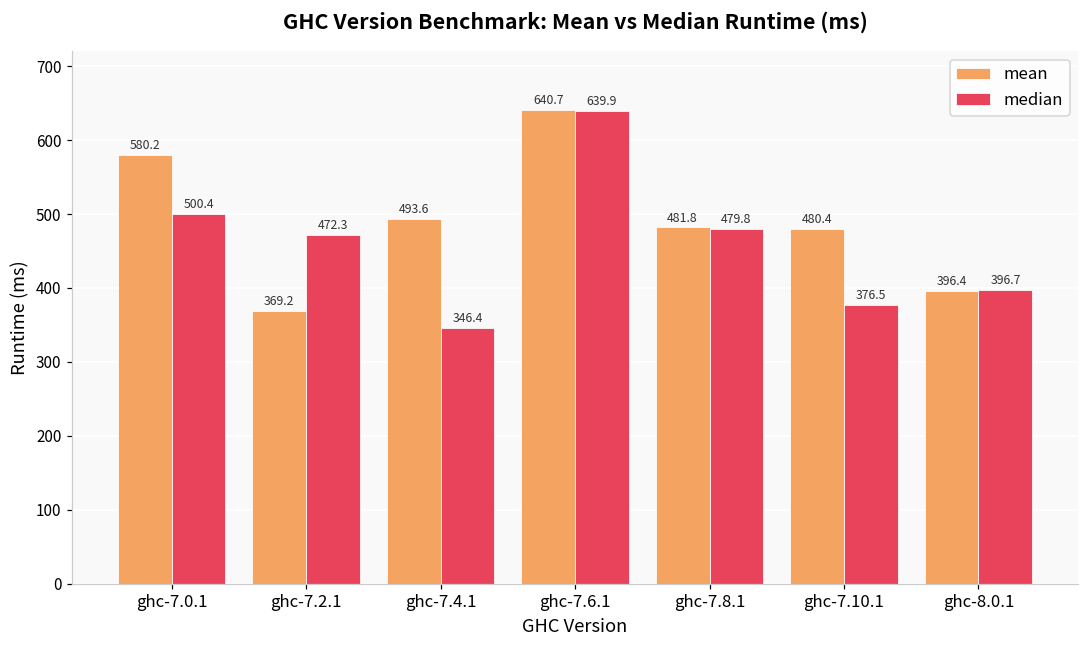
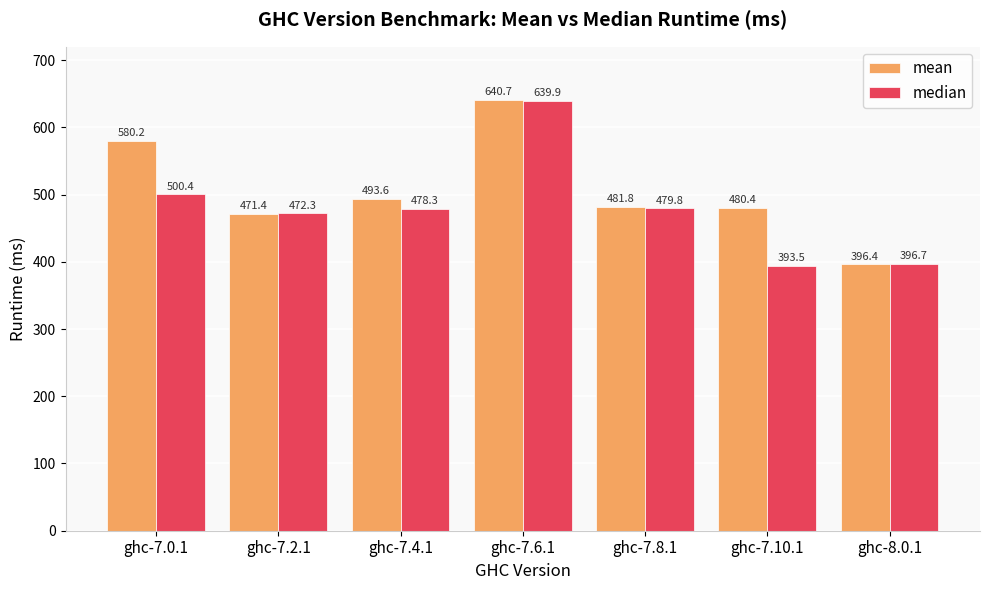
  {
    "mean": {
      "ghc-7.0.1": 580.2,
-     "ghc-7.2.1": 369.2,
+     "ghc-7.2.1": 471.4,
      "ghc-7.4.1": 493.6,
      "ghc-7.6.1": 640.7,
      "ghc-7.8.1": 481.8,
      "ghc-7.10.1": 480.4,
      "ghc-8.0.1": 396.4
    },
    "median": {
      "ghc-7.0.1": 500.4,
      "ghc-7.2.1": 472.3,
-     "ghc-7.4.1": 346.4,
+     "ghc-7.4.1": 478.3,
      "ghc-7.6.1": 639.9,
      "ghc-7.8.1": 479.8,
-     "ghc-7.10.1": 376.5,
+     "ghc-7.10.1": 393.5,
      "ghc-8.0.1": 396.7
    }
  }
